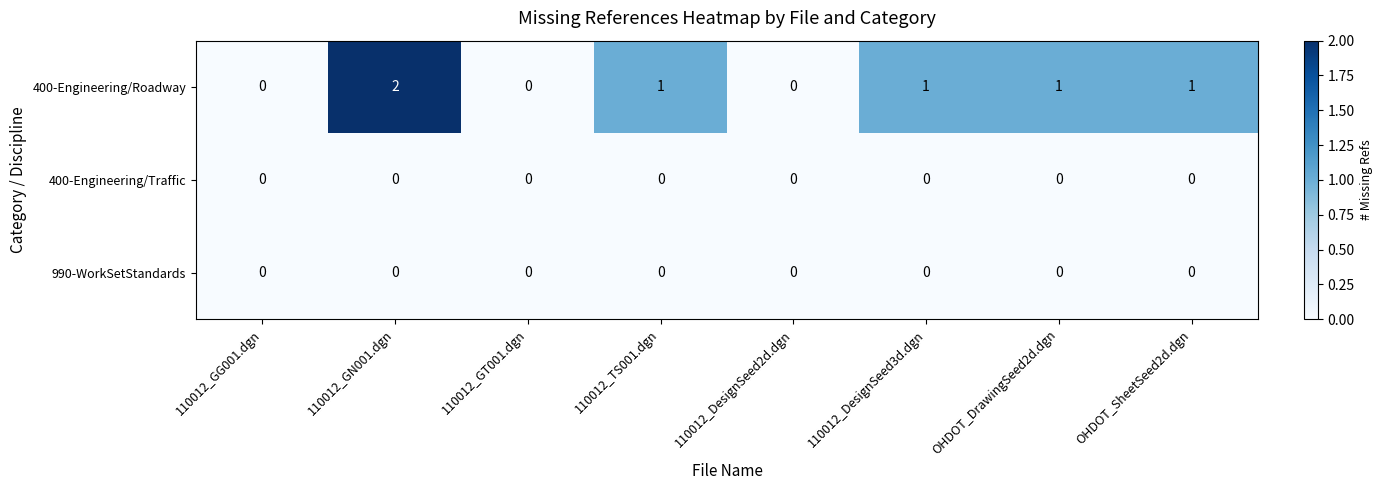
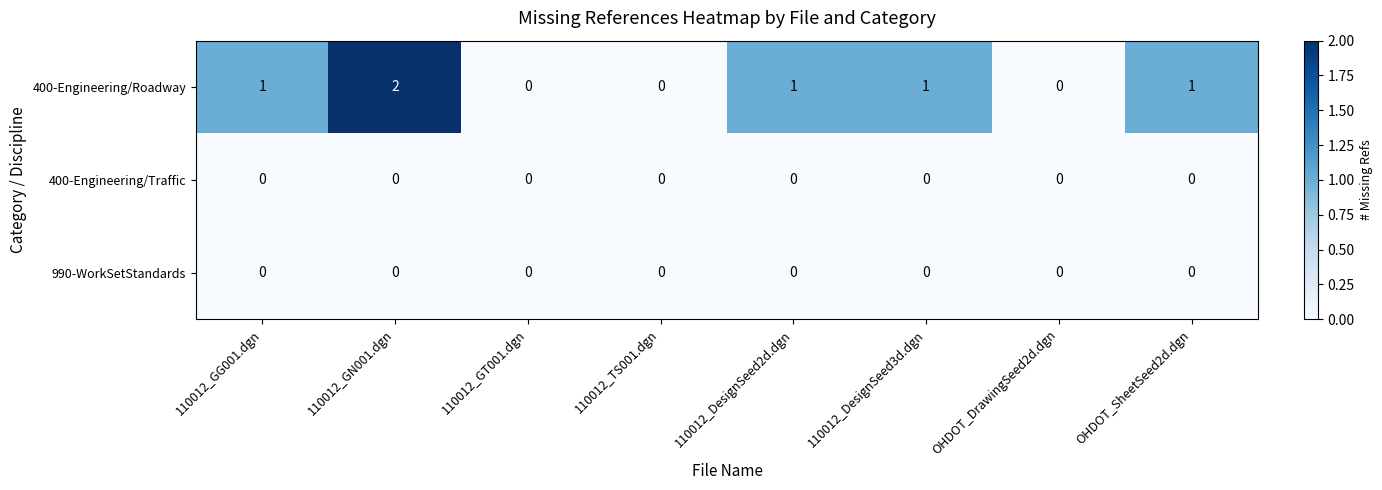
  {
    "400-Engineering/Roadway": {
-     "110012_GG001.dgn": 0,
+     "110012_GG001.dgn": 1,
      "110012_GN001.dgn": 2,
      "110012_GT001.dgn": 0,
-     "110012_TS001.dgn": 1,
-     "110012_DesignSeed2d.dgn": 0,
+     "110012_TS001.dgn": 0,
+     "110012_DesignSeed2d.dgn": 1,
      "110012_DesignSeed3d.dgn": 1,
-     "OHDOT_DrawingSeed2d.dgn": 1,
+     "OHDOT_DrawingSeed2d.dgn": 0,
      "OHDOT_SheetSeed2d.dgn": 1
    },
    "400-Engineering/Traffic": {
      "110012_GG001.dgn": 0,
      "110012_GN001.dgn": 0,
      "110012_GT001.dgn": 0,
      "110012_TS001.dgn": 0,
      "110012_DesignSeed2d.dgn": 0,
      "110012_DesignSeed3d.dgn": 0,
      "OHDOT_DrawingSeed2d.dgn": 0,
      "OHDOT_SheetSeed2d.dgn": 0
    },
    "990-WorkSetStandards": {
      "110012_GG001.dgn": 0,
      "110012_GN001.dgn": 0,
      "110012_GT001.dgn": 0,
      "110012_TS001.dgn": 0,
      "110012_DesignSeed2d.dgn": 0,
      "110012_DesignSeed3d.dgn": 0,
      "OHDOT_DrawingSeed2d.dgn": 0,
      "OHDOT_SheetSeed2d.dgn": 0
    }
  }
